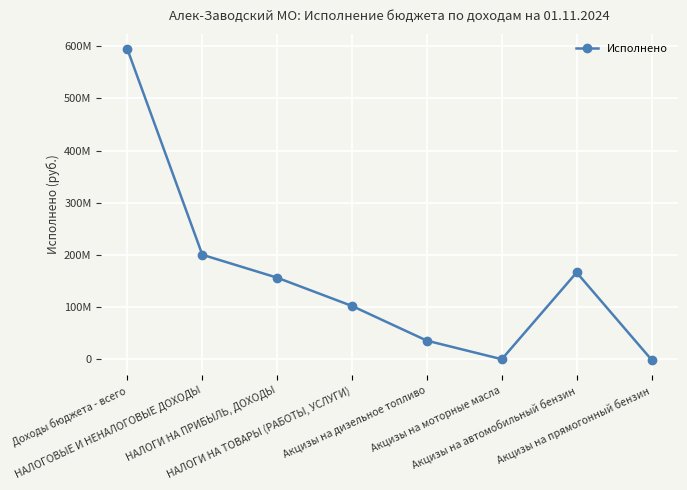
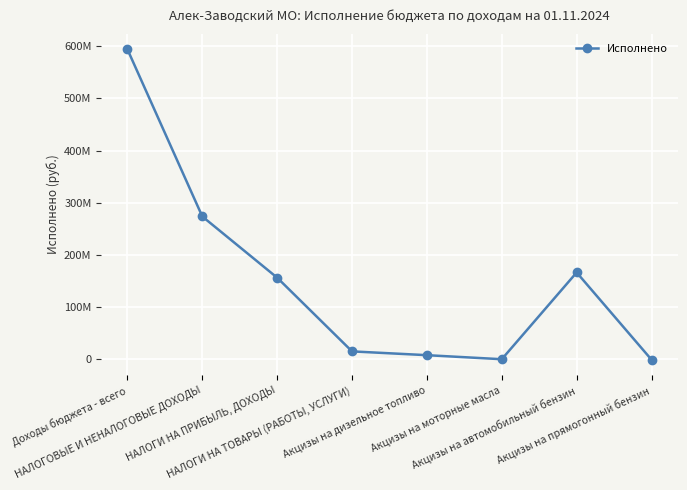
  {
    "Доходы бюджета - всего": 590000000,
-   "НАЛОГОВЫЕ И НЕНАЛОГОВЫЕ ДОХОДЫ": 200000000,
+   "НАЛОГОВЫЕ И НЕНАЛОГОВЫЕ ДОХОДЫ": 270000000,
    "НАЛОГИ НА ПРИБЫЛЬ, ДОХОДЫ": 160000000,
-   "НАЛОГИ НА ТОВАРЫ (РАБОТЫ, УСЛУГИ)": 100000000,
-   "Акцизы на дизельное топливо": 40000000,
+   "НАЛОГИ НА ТОВАРЫ (РАБОТЫ, УСЛУГИ)": 20000000,
+   "Акцизы на дизельное топливо": 10000000,
    "Акцизы на моторные масла": 0,
    "Акцизы на автомобильный бензин": 170000000,
    "Акцизы на прямогонный бензин": 0
  }
